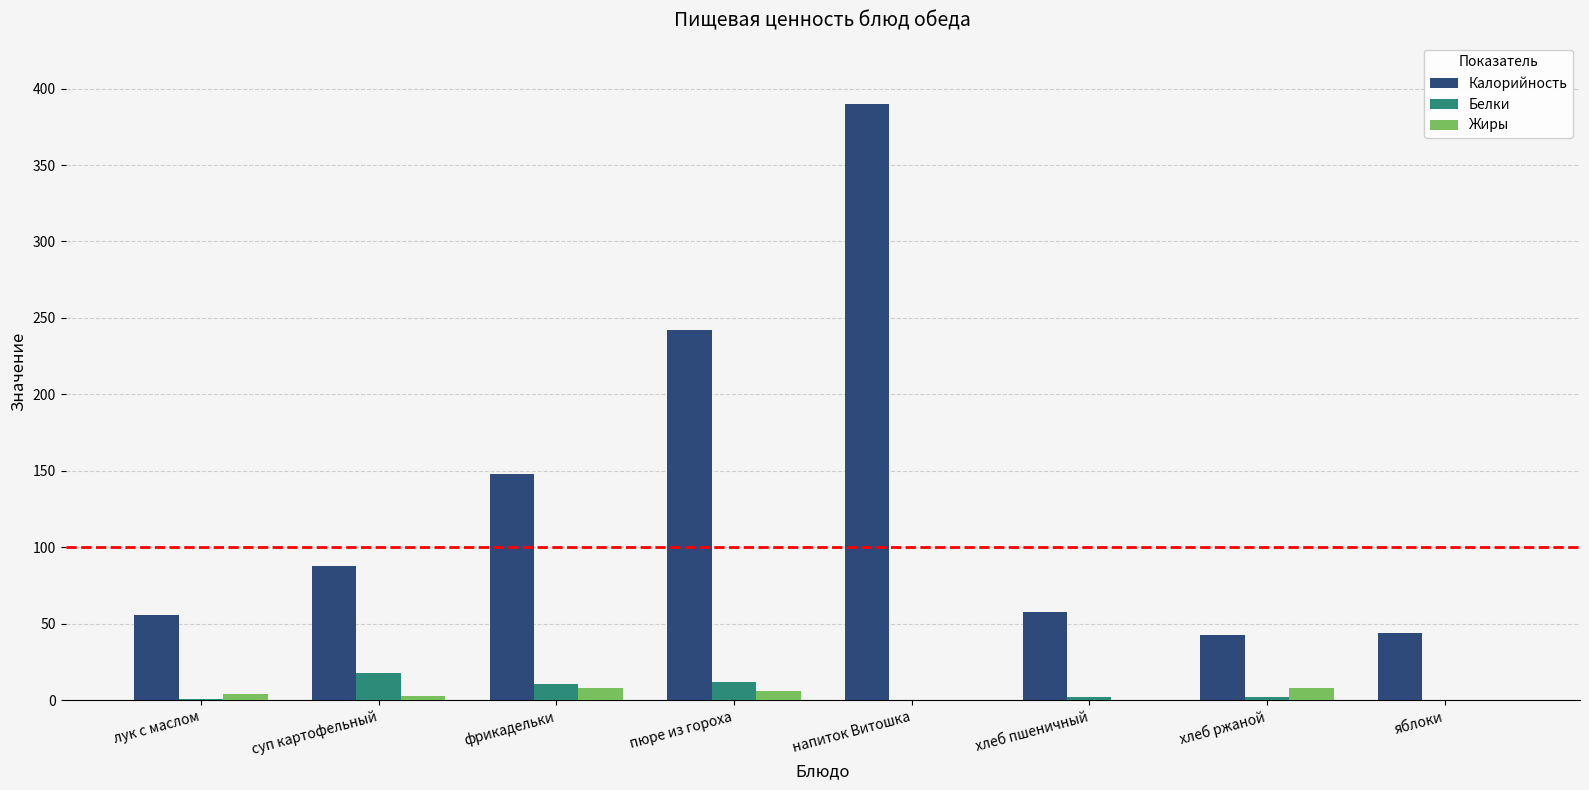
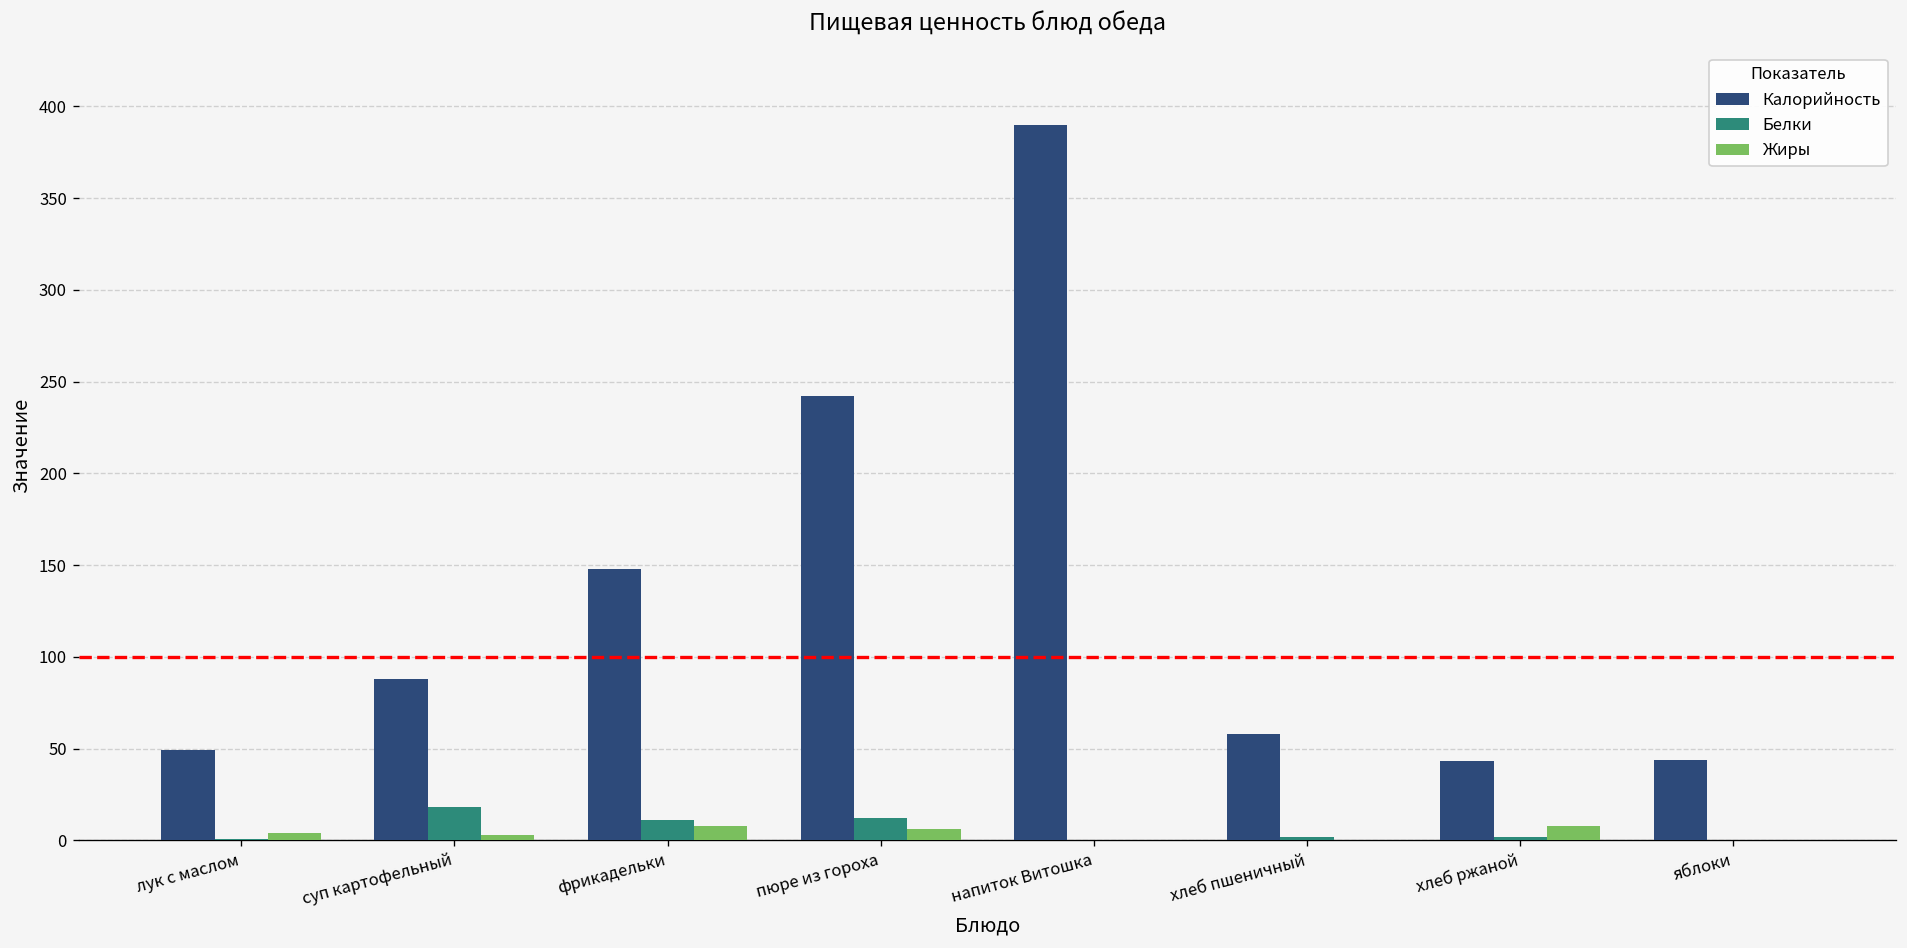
  {
    "Калорийность": {
-     "лук с маслом": 56,
+     "лук с маслом": 49,
      "суп картофельный": 88,
      "фрикадельки": 148,
      "пюре из гороха": 242,
      "напиток Витошка": 390,
      "хлеб пшеничный": 58,
      "хлеб ржаной": 43,
      "яблоки": 44
    },
    "Белки": {
      "суп картофельный": 18,
      "фрикадельки": 11,
      "пюре из гороха": 12,
      "напиток Витошка": 0,
      "хлеб пшеничный": 2,
      "хлеб ржаной": 2,
      "яблоки": 0
    },
    "Жиры": {
      "лук с маслом": 4,
      "суп картофельный": 3,
      "фрикадельки": 8,
      "пюре из гороха": 6,
      "напиток Витошка": 0,
      "хлеб пшеничный": 0,
      "хлеб ржаной": 8,
      "яблоки": 0
    }
  }
